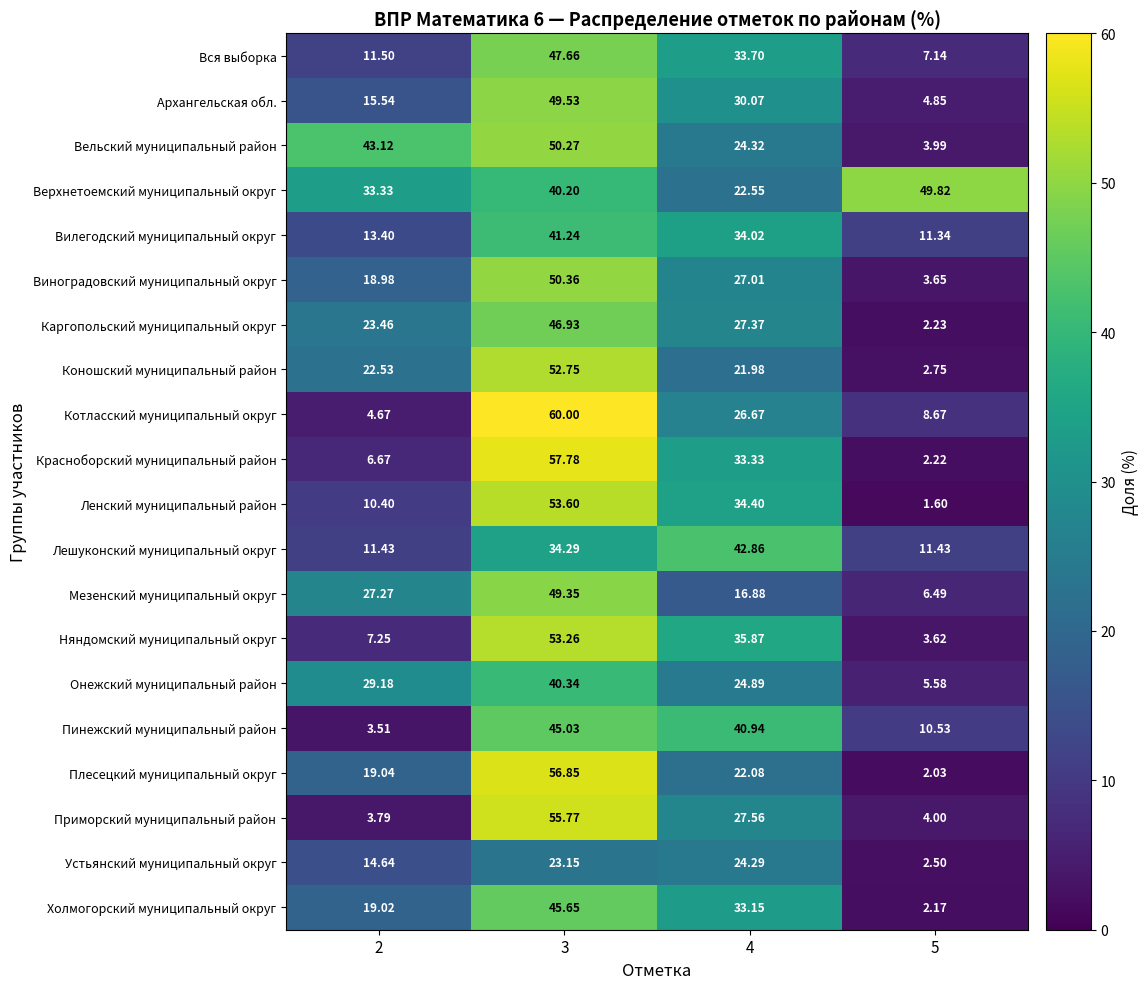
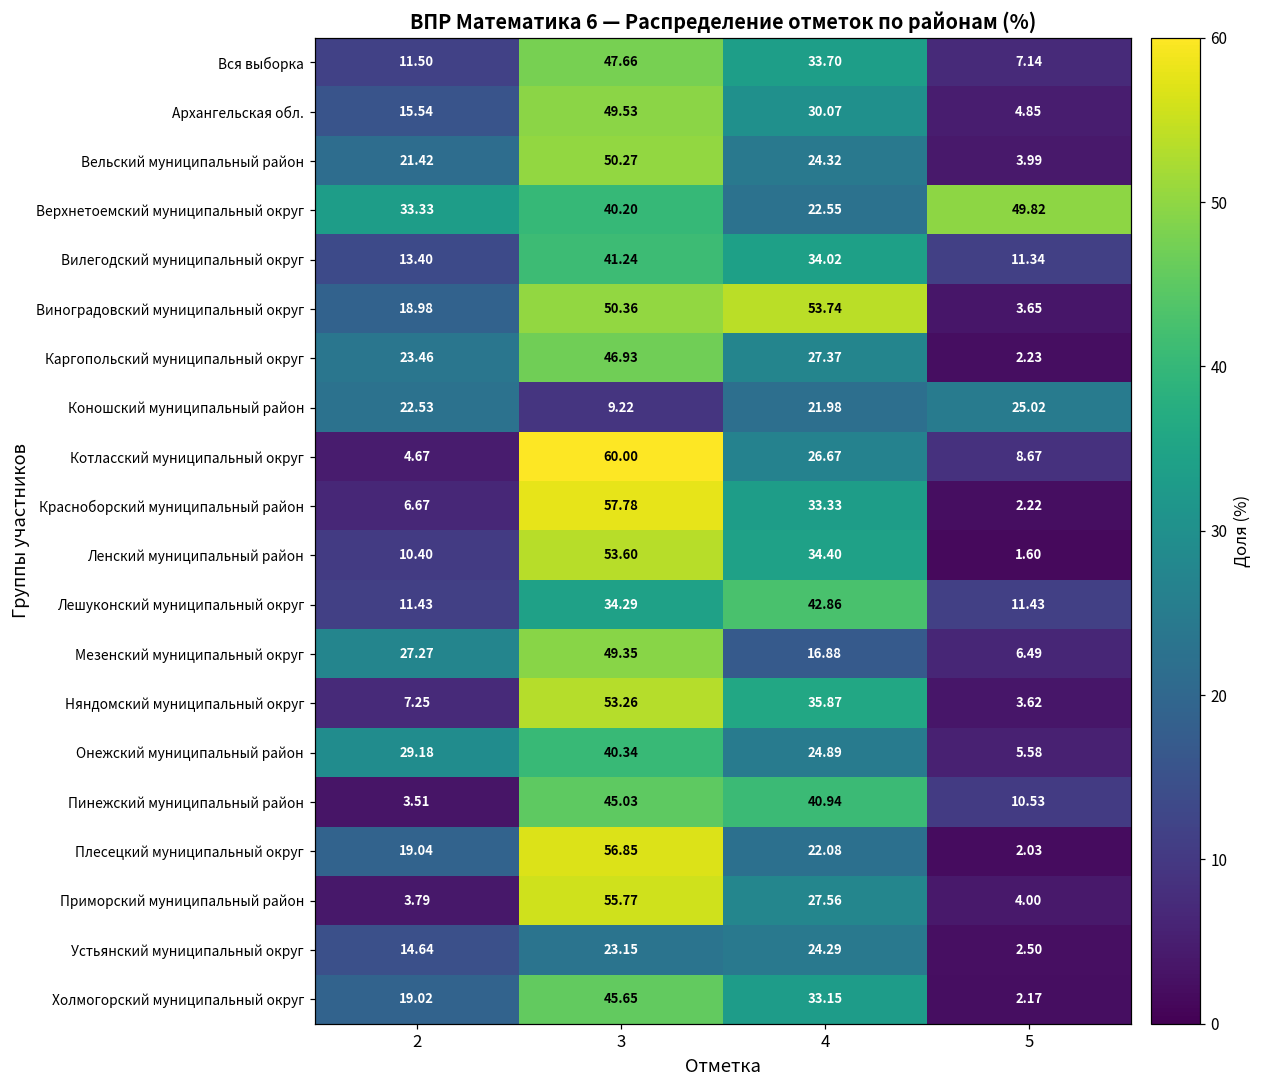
  {
    "Вся выборка": {
      "2": 11.50,
      "3": 47.66,
      "4": 33.70,
      "5": 7.14
    },
    "Архангельская обл.": {
      "2": 15.54,
      "3": 49.53,
      "4": 30.07,
      "5": 4.85
    },
    "Вельский муниципальный район": {
-     "2": 43.12,
+     "2": 21.42,
      "3": 50.27,
      "4": 24.32,
      "5": 3.99
    },
    "Верхнетоемский муниципальный округ": {
      "2": 33.33,
      "3": 40.20,
      "4": 22.55,
      "5": 49.82
    },
    "Вилегодский муниципальный округ": {
      "2": 13.40,
      "3": 41.24,
      "4": 34.02,
      "5": 11.34
    },
    "Виноградовский муниципальный округ": {
      "2": 18.98,
      "3": 50.36,
-     "4": 27.01,
+     "4": 53.74,
      "5": 3.65
    },
    "Каргопольский муниципальный округ": {
      "2": 23.46,
      "3": 46.93,
      "4": 27.37,
      "5": 2.23
    },
    "Коношский муниципальный район": {
      "2": 22.53,
-     "3": 52.75,
+     "3": 9.22,
      "4": 21.98,
-     "5": 2.75
+     "5": 25.02
    },
    "Котласский муниципальный округ": {
      "2": 4.67,
      "3": 60.00,
      "4": 26.67,
      "5": 8.67
    },
    "Красноборский муниципальный район": {
      "2": 6.67,
      "3": 57.78,
      "4": 33.33,
      "5": 2.22
    },
    "Ленский муниципальный район": {
      "2": 10.40,
      "3": 53.60,
      "4": 34.40,
      "5": 1.60
    },
    "Лешуконский муниципальный округ": {
      "2": 11.43,
      "3": 34.29,
      "4": 42.86,
      "5": 11.43
    },
    "Мезенский муниципальный округ": {
      "2": 27.27,
      "3": 49.35,
      "4": 16.88,
      "5": 6.49
    },
    "Няндомский муниципальный округ": {
      "2": 7.25,
      "3": 53.26,
      "4": 35.87,
      "5": 3.62
    },
    "Онежский муниципальный район": {
      "2": 29.18,
      "3": 40.34,
      "4": 24.89,
      "5": 5.58
    },
    "Пинежский муниципальный район": {
      "2": 3.51,
      "3": 45.03,
      "4": 40.94,
      "5": 10.53
    },
    "Плесецкий муниципальный округ": {
      "2": 19.04,
      "3": 56.85,
      "4": 22.08,
      "5": 2.03
    },
    "Приморский муниципальный район": {
      "2": 3.79,
      "3": 55.77,
      "4": 27.56,
      "5": 4.00
    },
    "Устьянский муниципальный округ": {
      "2": 14.64,
      "3": 23.15,
      "4": 24.29,
      "5": 2.50
    },
    "Холмогорский муниципальный округ": {
      "2": 19.02,
      "3": 45.65,
      "4": 33.15,
      "5": 2.17
    }
  }
